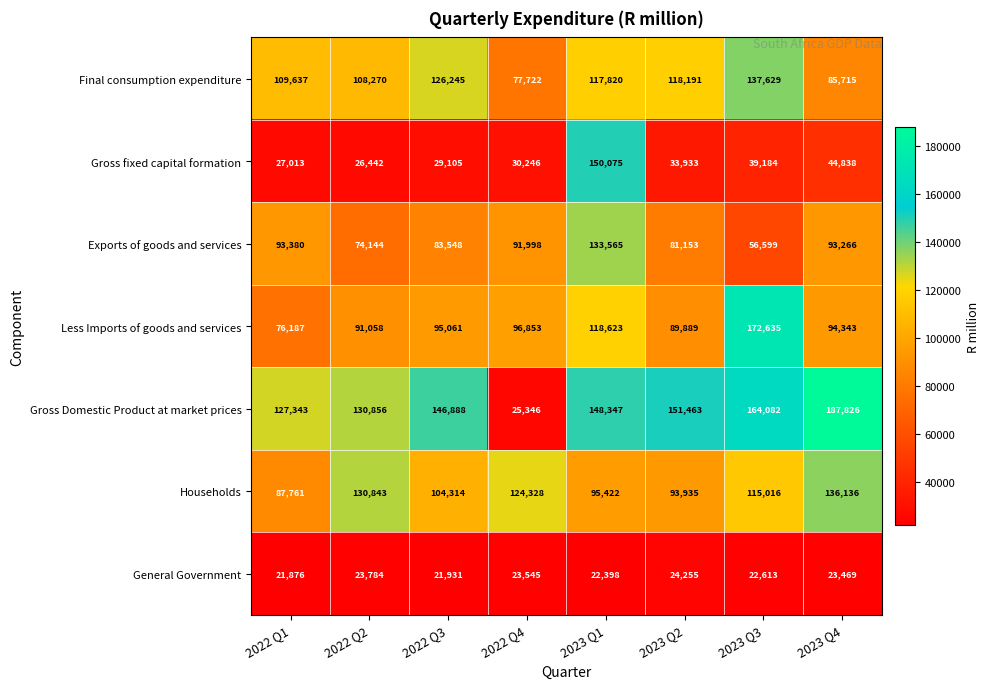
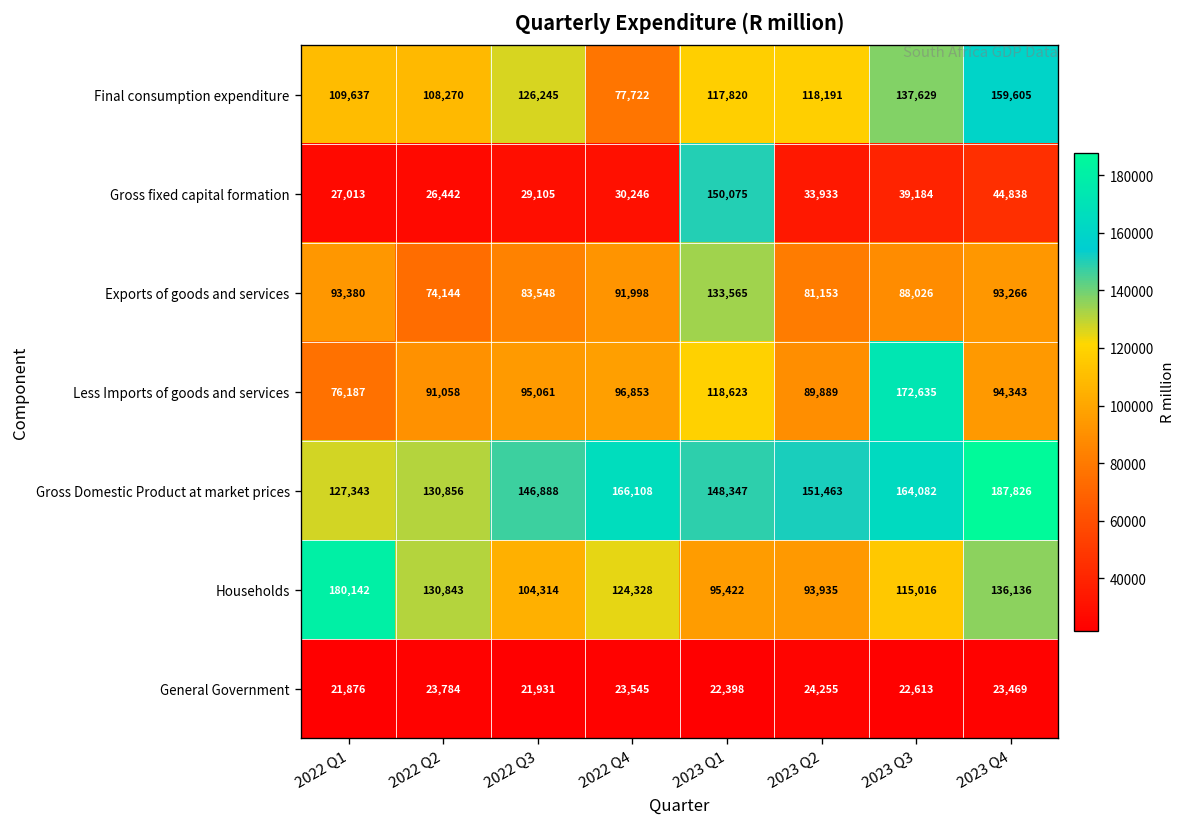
  {
    "Final consumption expenditure": {
      "2022 Q1": "109,637",
      "2022 Q2": "108,270",
      "2022 Q3": "126,245",
      "2022 Q4": "77,722",
      "2023 Q1": "117,820",
      "2023 Q2": "118,191",
      "2023 Q3": "137,629",
-     "2023 Q4": "85,715"
+     "2023 Q4": "159,605"
    },
    "Gross fixed capital formation": {
      "2022 Q1": "27,013",
      "2022 Q2": "26,442",
      "2022 Q3": "29,105",
      "2022 Q4": "30,246",
      "2023 Q1": "150,075",
      "2023 Q2": "33,933",
      "2023 Q3": "39,184",
      "2023 Q4": "44,838"
    },
    "Exports of goods and services": {
      "2022 Q1": "93,380",
      "2022 Q2": "74,144",
      "2022 Q3": "83,548",
      "2022 Q4": "91,998",
      "2023 Q1": "133,565",
      "2023 Q2": "81,153",
-     "2023 Q3": "56,599",
+     "2023 Q3": "88,026",
      "2023 Q4": "93,266"
    },
    "Less Imports of goods and services": {
      "2022 Q1": "76,187",
      "2022 Q2": "91,058",
      "2022 Q3": "95,061",
      "2022 Q4": "96,853",
      "2023 Q1": "118,623",
      "2023 Q2": "89,889",
      "2023 Q3": "172,635",
      "2023 Q4": "94,343"
    },
    "Gross Domestic Product at market prices": {
      "2022 Q1": "127,343",
      "2022 Q2": "130,856",
      "2022 Q3": "146,888",
-     "2022 Q4": "25,346",
+     "2022 Q4": "166,108",
      "2023 Q1": "148,347",
      "2023 Q2": "151,463",
      "2023 Q3": "164,082",
      "2023 Q4": "187,826"
    },
    "Households": {
-     "2022 Q1": "87,761",
+     "2022 Q1": "180,142",
      "2022 Q2": "130,843",
      "2022 Q3": "104,314",
      "2022 Q4": "124,328",
      "2023 Q1": "95,422",
      "2023 Q2": "93,935",
      "2023 Q3": "115,016",
      "2023 Q4": "136,136"
    },
    "General Government": {
      "2022 Q1": "21,876",
      "2022 Q2": "23,784",
      "2022 Q3": "21,931",
      "2022 Q4": "23,545",
      "2023 Q1": "22,398",
      "2023 Q2": "24,255",
      "2023 Q3": "22,613",
      "2023 Q4": "23,469"
    }
  }
